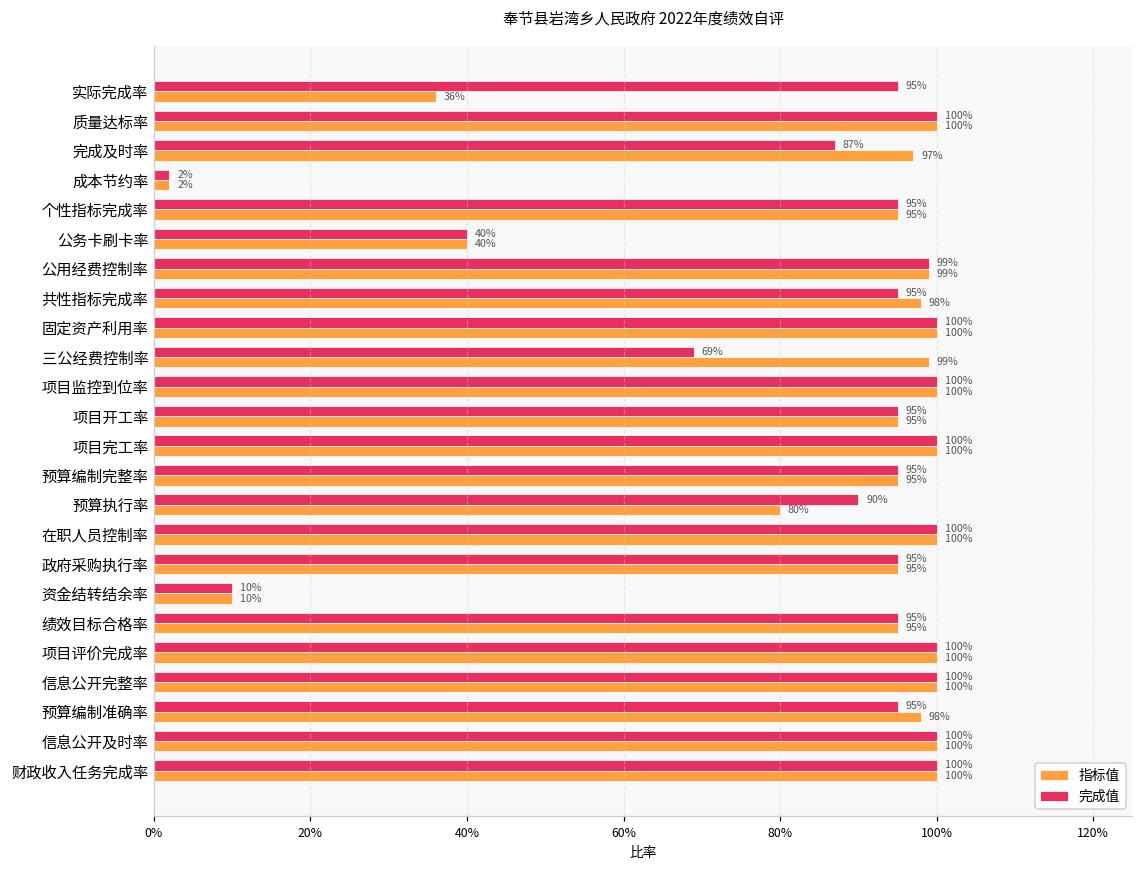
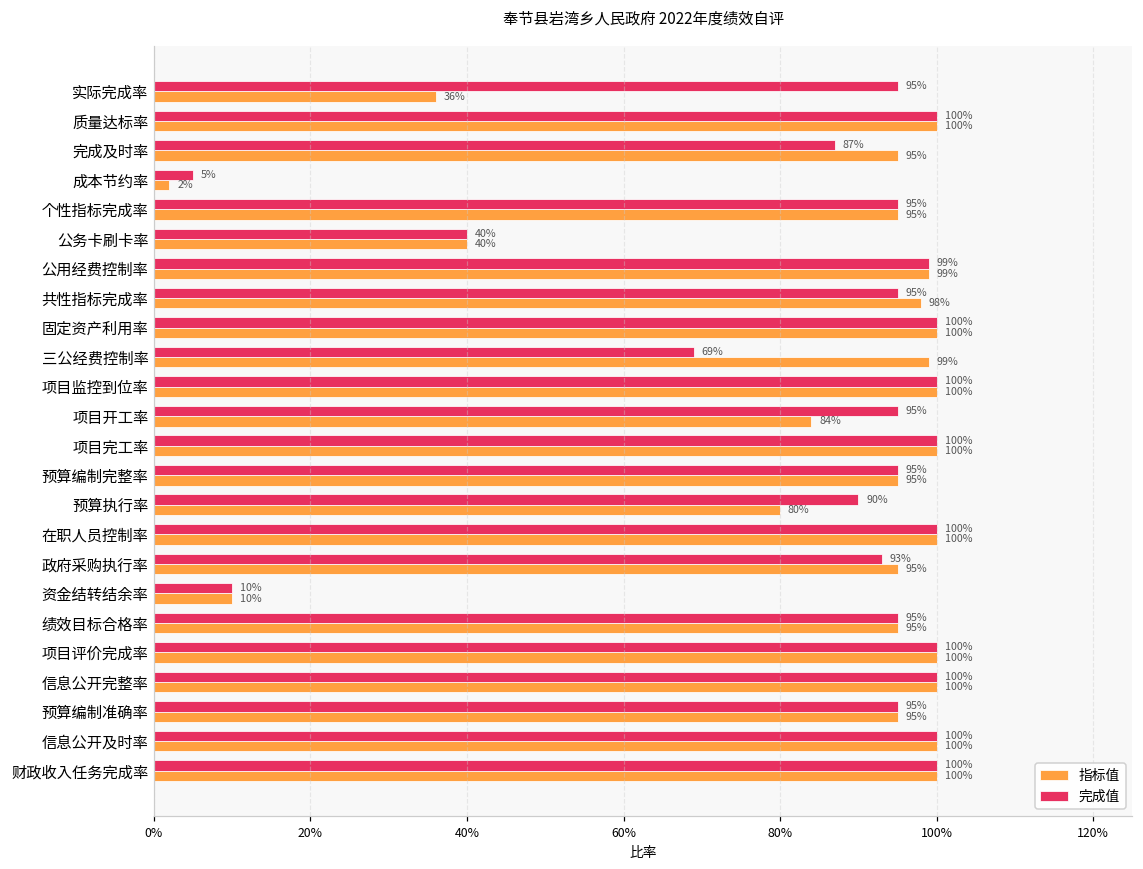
  {
    "指标值": {
      "实际完成率": "36%",
      "质量达标率": "100%",
-     "完成及时率": "97%",
+     "完成及时率": "95%",
      "成本节约率": "2%",
      "个性指标完成率": "95%",
      "公务卡刷卡率": "40%",
      "公用经费控制率": "99%",
      "共性指标完成率": "98%",
      "固定资产利用率": "100%",
      "三公经费控制率": "99%",
      "项目监控到位率": "100%",
-     "项目开工率": "95%",
+     "项目开工率": "84%",
      "项目完工率": "100%",
      "预算编制完整率": "95%",
      "预算执行率": "80%",
      "在职人员控制率": "100%",
      "政府采购执行率": "95%",
      "资金结转结余率": "10%",
      "绩效目标合格率": "95%",
      "项目评价完成率": "100%",
      "信息公开完整率": "100%",
-     "预算编制准确率": "98%",
+     "预算编制准确率": "95%",
      "信息公开及时率": "100%",
      "财政收入任务完成率": "100%"
    },
    "完成值": {
      "实际完成率": "95%",
      "质量达标率": "100%",
      "完成及时率": "87%",
-     "成本节约率": "2%",
+     "成本节约率": "5%",
      "个性指标完成率": "95%",
      "公务卡刷卡率": "40%",
      "公用经费控制率": "99%",
      "共性指标完成率": "95%",
      "固定资产利用率": "100%",
      "三公经费控制率": "69%",
      "项目监控到位率": "100%",
      "项目开工率": "95%",
      "项目完工率": "100%",
      "预算编制完整率": "95%",
      "预算执行率": "90%",
      "在职人员控制率": "100%",
-     "政府采购执行率": "95%",
+     "政府采购执行率": "93%",
      "资金结转结余率": "10%",
      "绩效目标合格率": "95%",
      "项目评价完成率": "100%",
      "信息公开完整率": "100%",
      "预算编制准确率": "95%",
      "信息公开及时率": "100%",
      "财政收入任务完成率": "100%"
    }
  }
